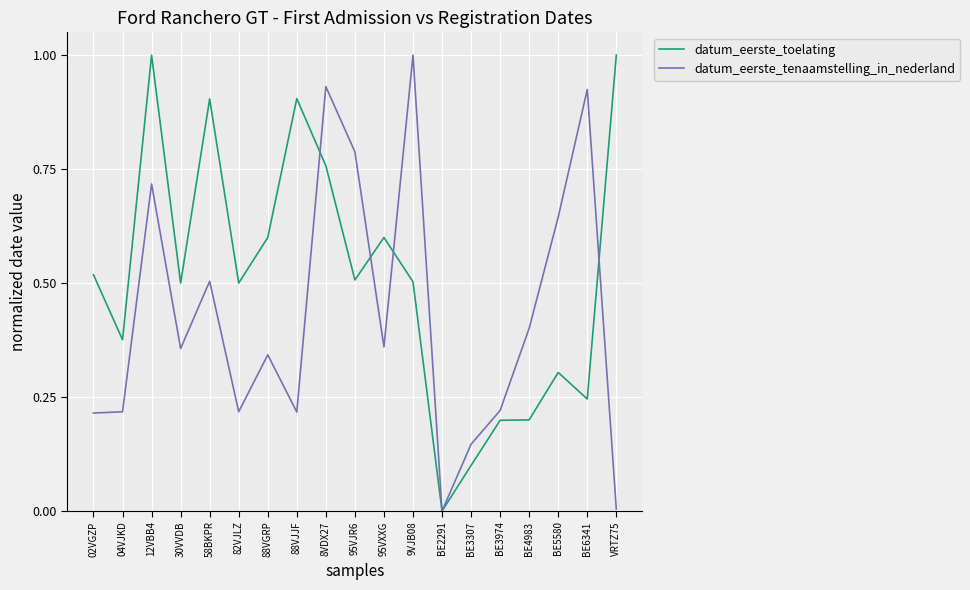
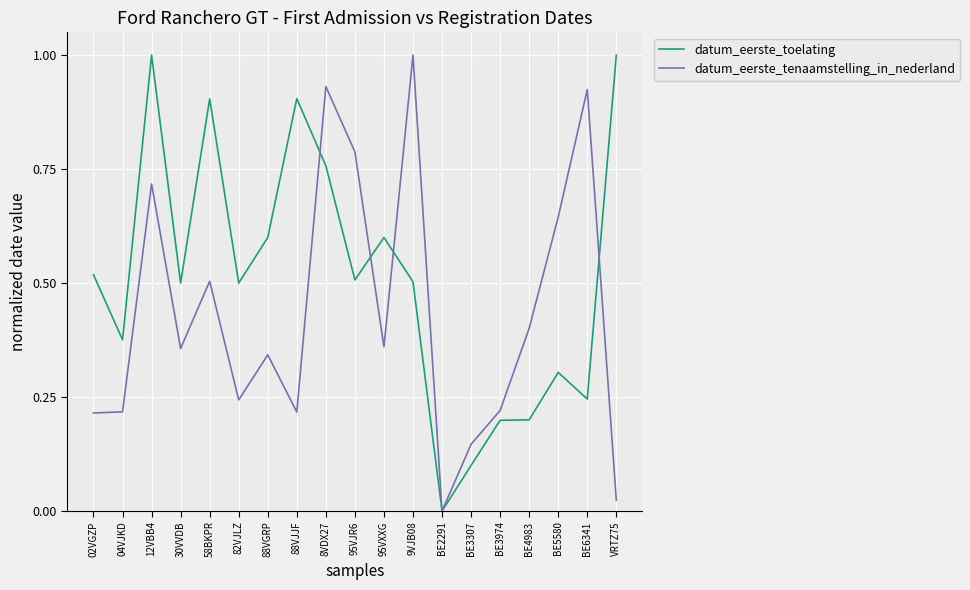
  {
    "datum_eerste_toelating": {
      "02VGZP": 0.52,
      "04VJKD": 0.38,
      "12VBB4": 1.00,
      "30VVDB": 0.50,
      "58BKPR": 0.90,
      "82VJLZ": 0.50,
      "88VGRP": 0.60,
      "88VJJF": 0.90,
      "8VDX27": 0.76,
      "95VJR6": 0.51,
      "95VXXG": 0.60,
      "9VJB08": 0.50,
      "BE3307": 0.10,
      "BE3974": 0.20,
      "BE4983": 0.20,
      "BE5580": 0.30,
      "BE6341": 0.25,
      "VRTZ75": 1.00
    },
    "datum_eerste_tenaamstelling_in_nederland": {
      "02VGZP": 0.21,
      "04VJKD": 0.22,
      "12VBB4": 0.72,
      "30VVDB": 0.36,
      "58BKPR": 0.50,
-     "82VJLZ": 0.22,
+     "82VJLZ": 0.24,
      "88VGRP": 0.34,
      "88VJJF": 0.22,
      "8VDX27": 0.93,
      "95VJR6": 0.79,
      "95VXXG": 0.36,
      "9VJB08": 1.00,
      "BE3307": 0.15,
      "BE3974": 0.22,
      "BE4983": 0.40,
      "BE5580": 0.64,
      "BE6341": 0.92,
-     "VRTZ75": 0.00
+     "VRTZ75": 0.02
    }
  }
